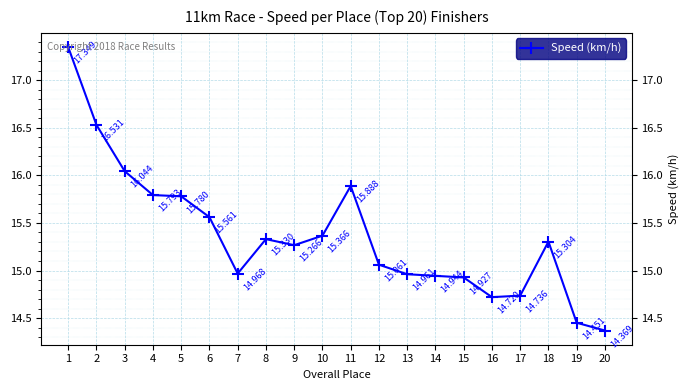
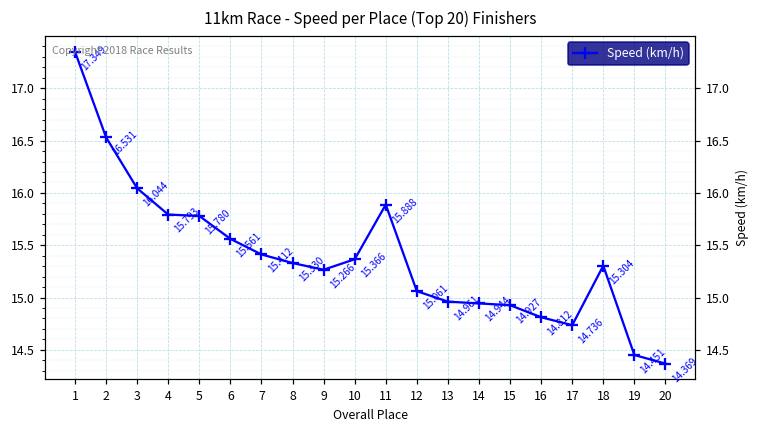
  {
    "2": 16.531,
    "3": 16.044,
    "5": 15.780,
    "6": 15.561,
-   "7": 14.968,
+   "7": 15.412,
    "9": 15.266,
    "10": 15.366,
    "11": 15.888,
-   "16": 14.720,
+   "16": 14.812,
    "17": 14.736,
    "18": 15.304,
    "20": 14.369
  }
